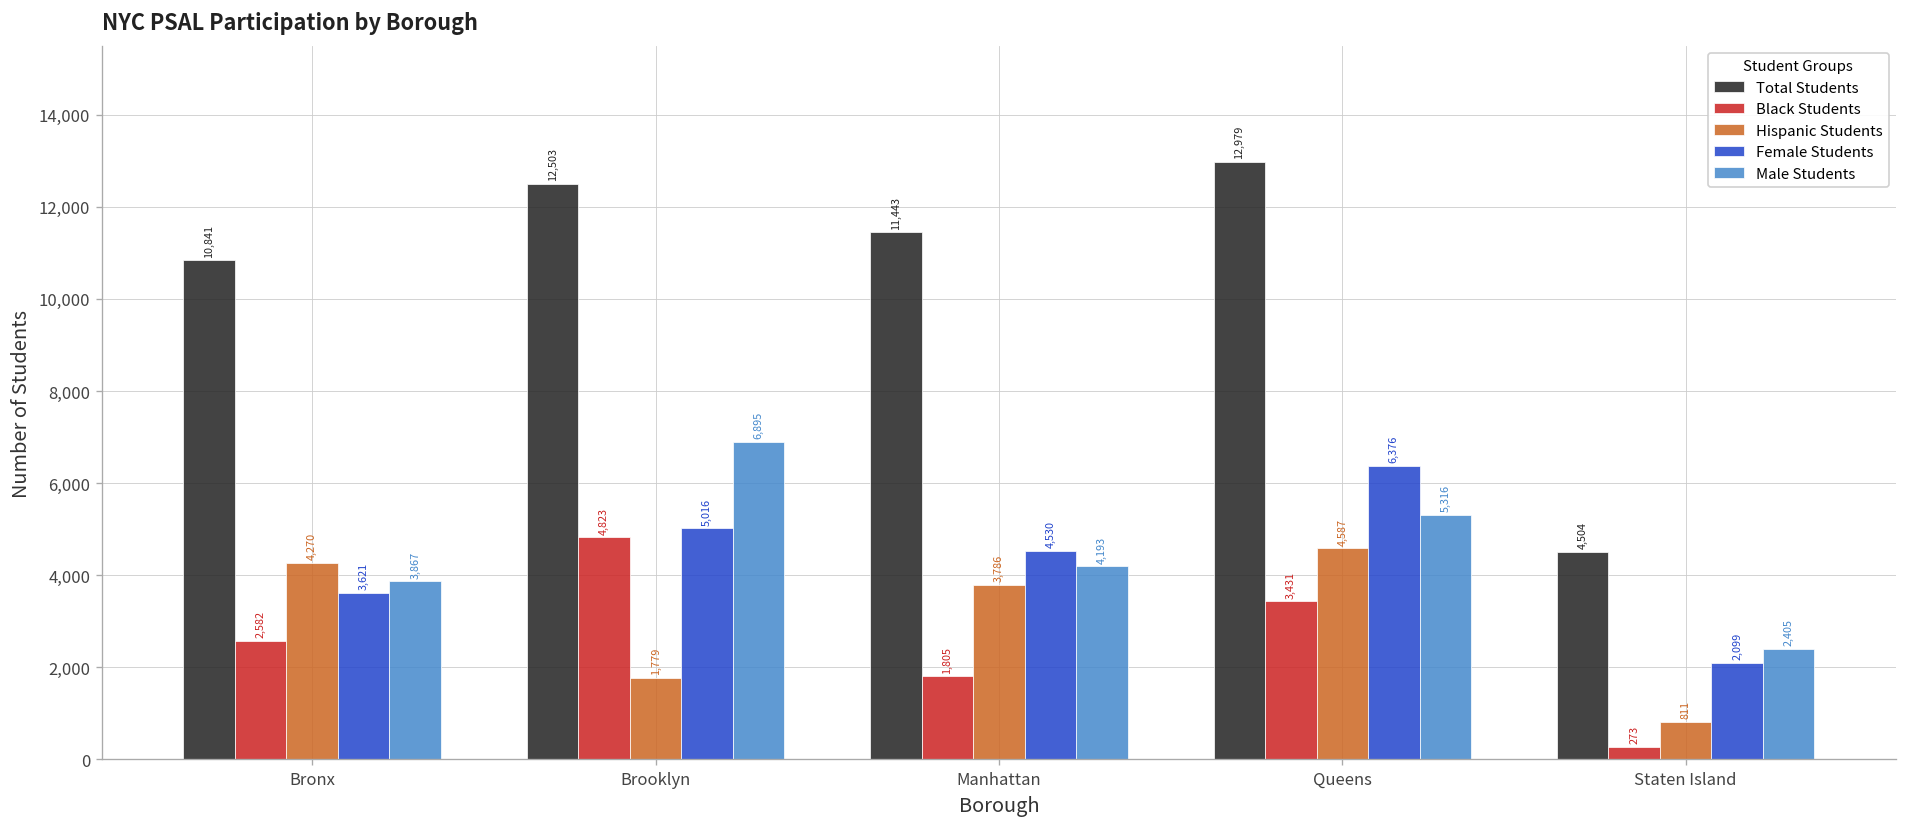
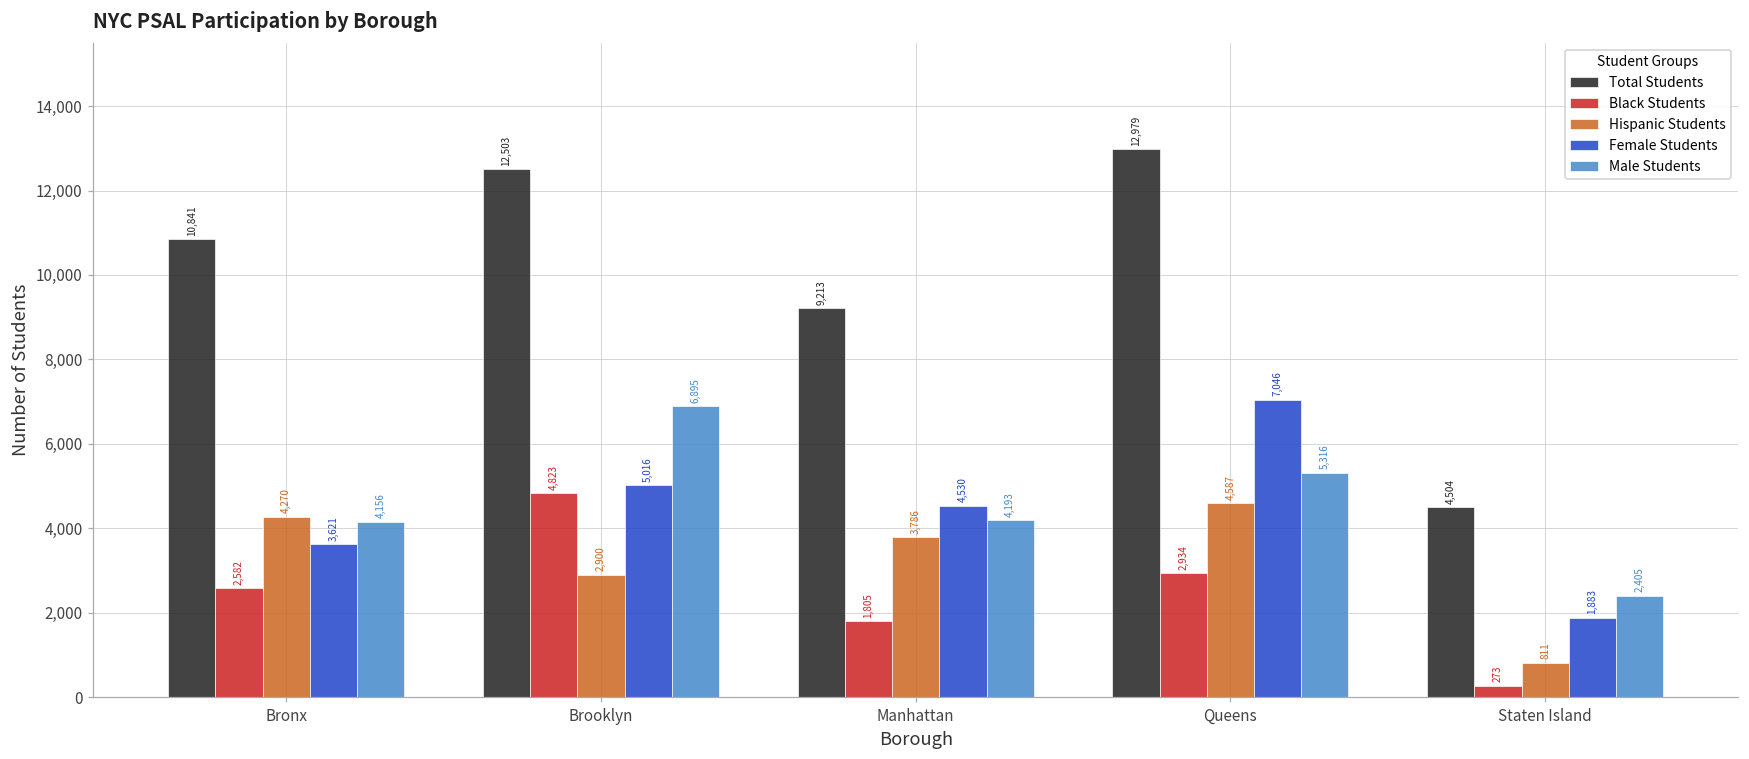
  {
    "Total Students": {
      "Bronx": "10,841",
      "Brooklyn": "12,503",
-     "Manhattan": "11,443",
+     "Manhattan": "9,213",
      "Queens": "12,979",
      "Staten Island": "4,504"
    },
    "Black Students": {
      "Bronx": "2,582",
      "Brooklyn": "4,823",
      "Manhattan": "1,805",
-     "Queens": "3,431",
+     "Queens": "2,934",
      "Staten Island": "273"
    },
    "Hispanic Students": {
      "Bronx": "4,270",
-     "Brooklyn": "1,779",
+     "Brooklyn": "2,900",
      "Manhattan": "3,786",
      "Queens": "4,587",
      "Staten Island": "811"
    },
    "Female Students": {
      "Bronx": "3,621",
      "Brooklyn": "5,016",
      "Manhattan": "4,530",
-     "Queens": "6,376",
-     "Staten Island": "2,099"
+     "Queens": "7,046",
+     "Staten Island": "1,883"
    },
    "Male Students": {
-     "Bronx": "3,867",
+     "Bronx": "4,156",
      "Brooklyn": "6,895",
      "Manhattan": "4,193",
      "Queens": "5,316",
      "Staten Island": "2,405"
    }
  }
